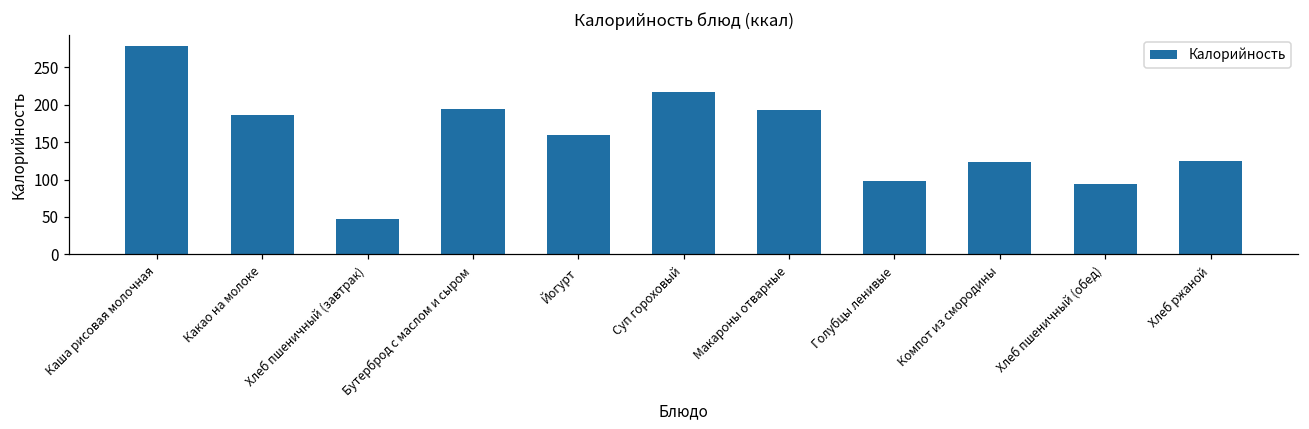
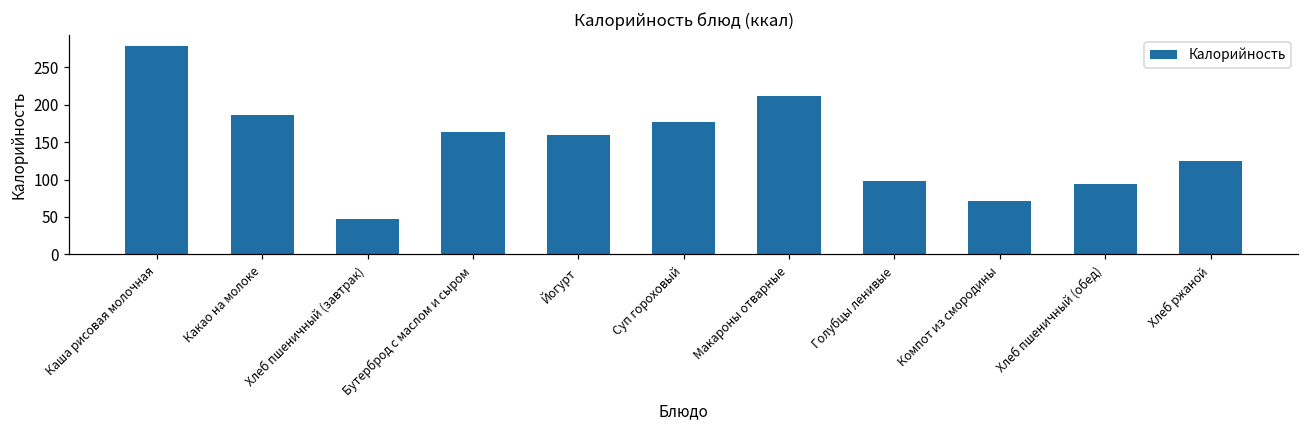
  {
    "Каша рисовая молочная": 280,
    "Какао на молоке": 190,
    "Хлеб пшеничный (завтрак)": 50,
-   "Бутерброд с маслом и сыром": 190,
+   "Бутерброд с маслом и сыром": 160,
    "Йогурт": 160,
-   "Суп гороховый": 220,
-   "Макароны отварные": 190,
+   "Суп гороховый": 180,
+   "Макароны отварные": 210,
    "Голубцы ленивые": 100,
-   "Компот из смородины": 120,
+   "Компот из смородины": 70,
    "Хлеб пшеничный (обед)": 90,
    "Хлеб ржаной": 120
  }
